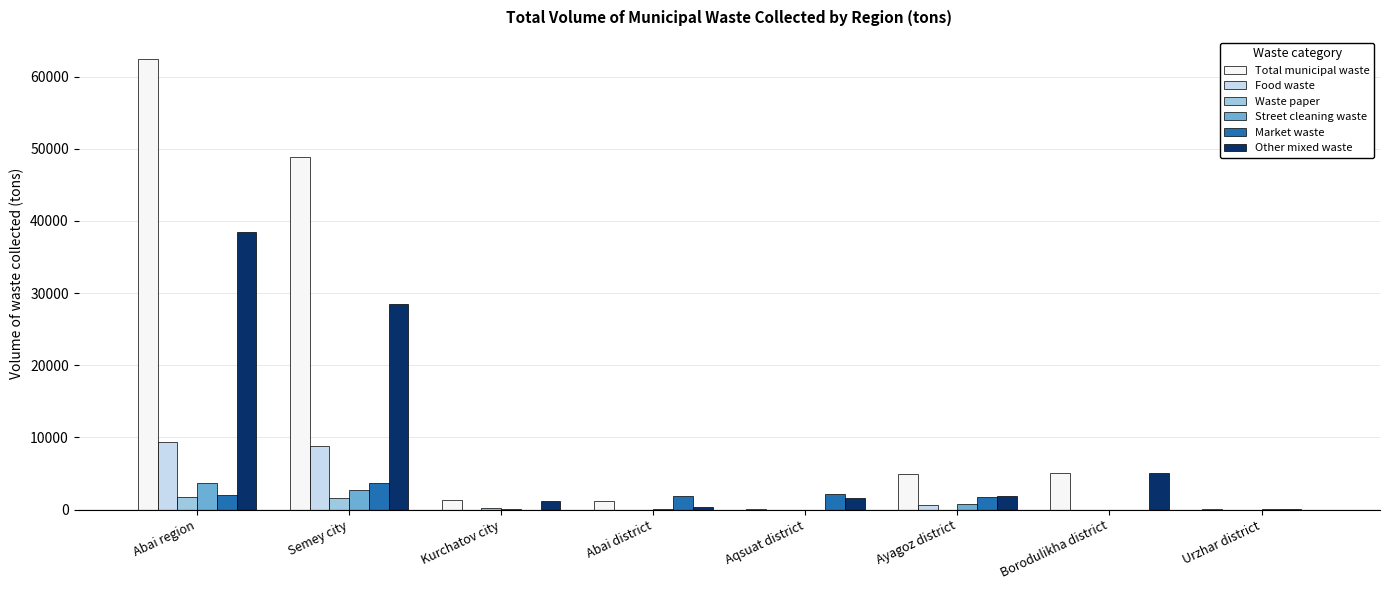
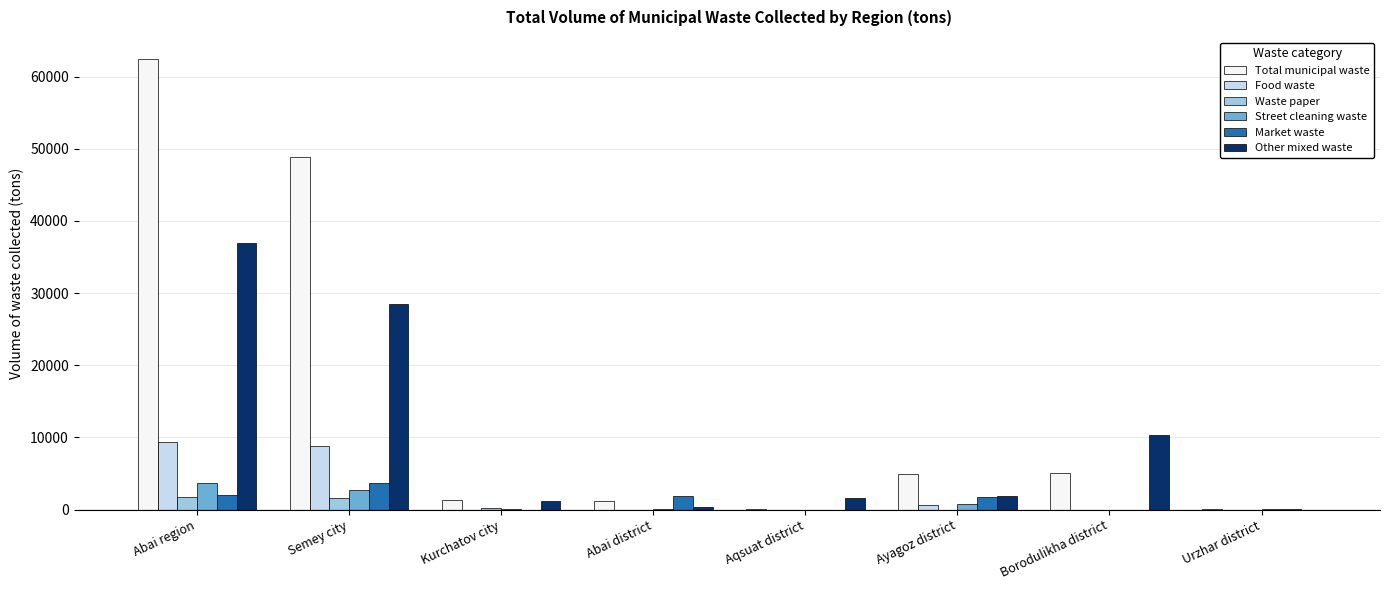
  {
    "Market waste": {
      "Abai region": 2000,
      "Semey city": 4000,
      "Kurchatov city": 0,
      "Abai district": 2000,
-     "Aqsuat district": 2000,
+     "Aqsuat district": 0,
      "Ayagoz district": 2000,
      "Borodulikha district": 0
    },
    "Other mixed waste": {
-     "Abai region": 38000,
+     "Abai region": 37000,
      "Semey city": 29000,
      "Kurchatov city": 1000,
      "Aqsuat district": 2000,
      "Ayagoz district": 2000,
-     "Borodulikha district": 5000,
+     "Borodulikha district": 10000,
      "Urzhar district": 0
    }
  }
